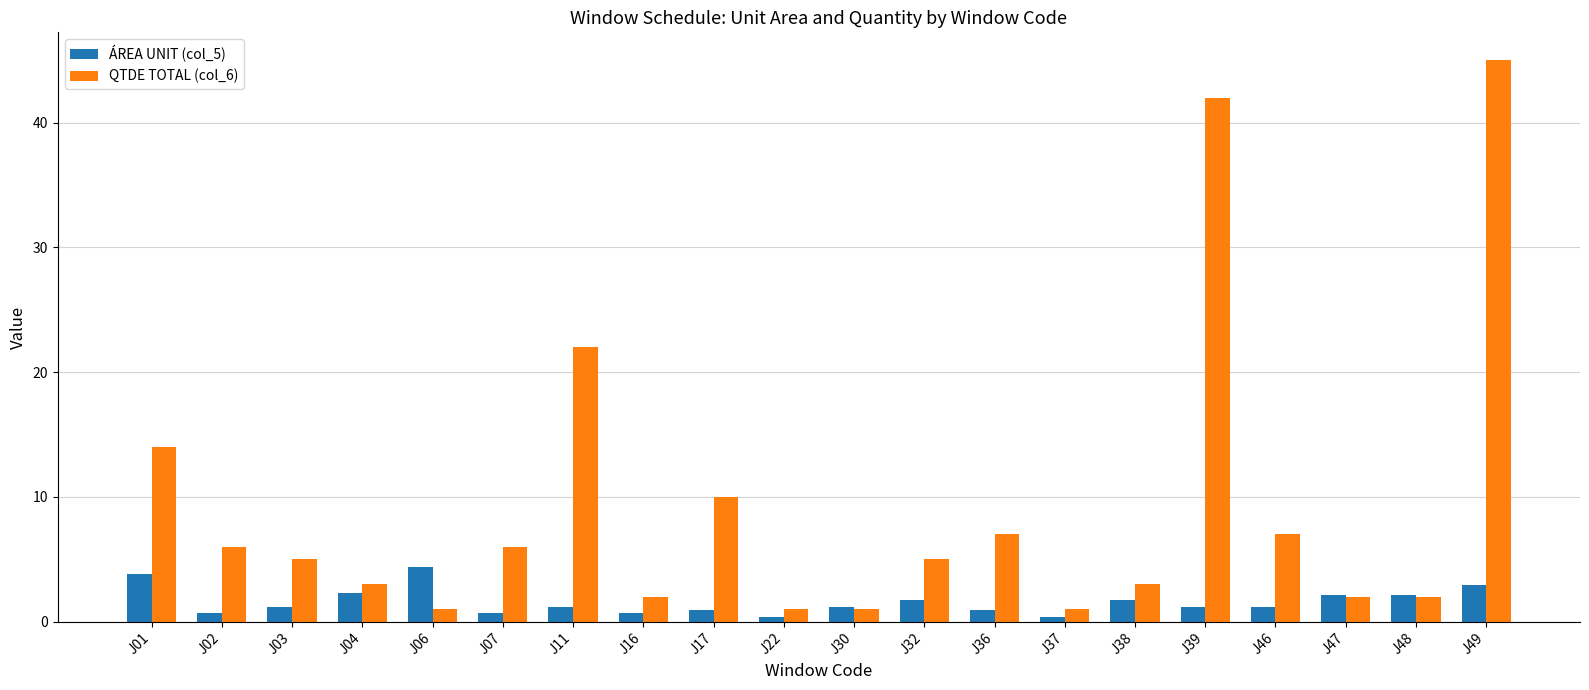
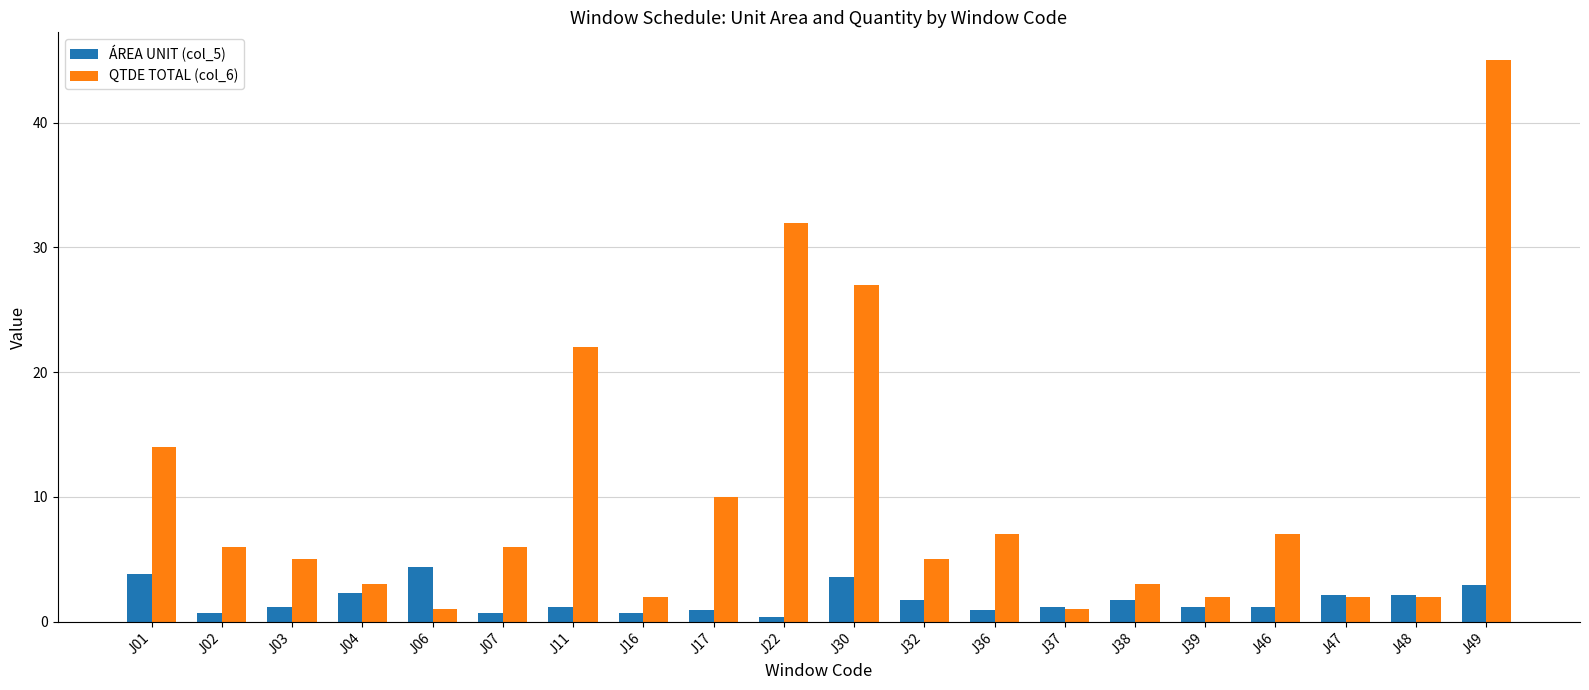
  {
    "ÁREA UNIT (col_5)": {
      "J01": 3.8,
      "J02": 0.7,
      "J03": 1.2,
      "J04": 2.3,
      "J06": 4.4,
      "J07": 0.7,
      "J11": 1.2,
      "J16": 0.7,
      "J17": 0.9,
      "J22": 0.4,
-     "J30": 1.2,
+     "J30": 3.6,
      "J32": 1.7,
      "J36": 0.9,
-     "J37": 0.4,
+     "J37": 1.2,
      "J38": 1.7,
      "J39": 1.2,
      "J46": 1.2,
      "J47": 2.2,
      "J48": 2.2,
      "J49": 2.9
    },
    "QTDE TOTAL (col_6)": {
      "J01": 14,
      "J02": 6,
      "J03": 5,
      "J04": 3,
      "J06": 1,
      "J07": 6,
      "J11": 22,
      "J16": 2,
      "J17": 10,
-     "J22": 1,
-     "J30": 1,
+     "J22": 32,
+     "J30": 27,
      "J32": 5,
      "J36": 7,
      "J37": 1,
      "J38": 3,
-     "J39": 42,
+     "J39": 2,
      "J46": 7,
      "J47": 2,
      "J48": 2,
      "J49": 45
    }
  }
